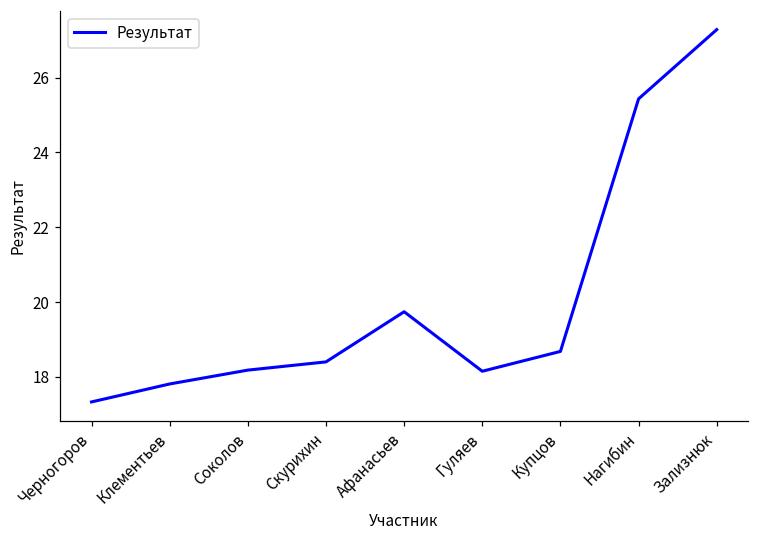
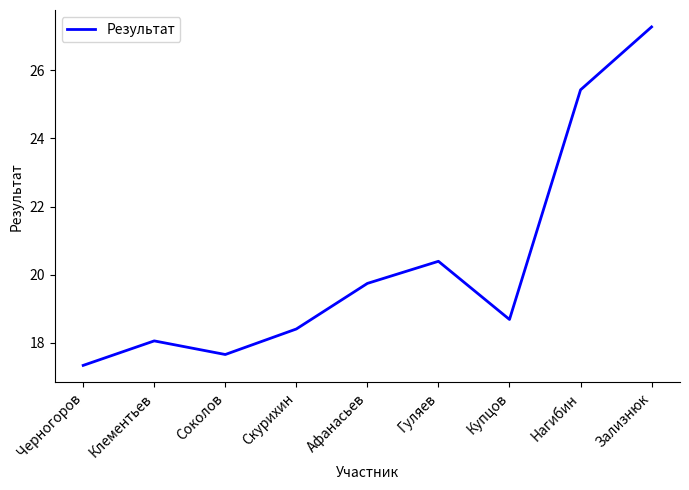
  {
    "Черногоров": 17.3,
-   "Клементьев": 17.8,
-   "Соколов": 18.2,
+   "Клементьев": 18.1,
+   "Соколов": 17.7,
    "Скурихин": 18.4,
    "Афанасьев": 19.7,
-   "Гуляев": 18.2,
+   "Гуляев": 20.4,
    "Купцов": 18.7,
    "Нагибин": 25.4,
    "Зализнюк": 27.3
  }
